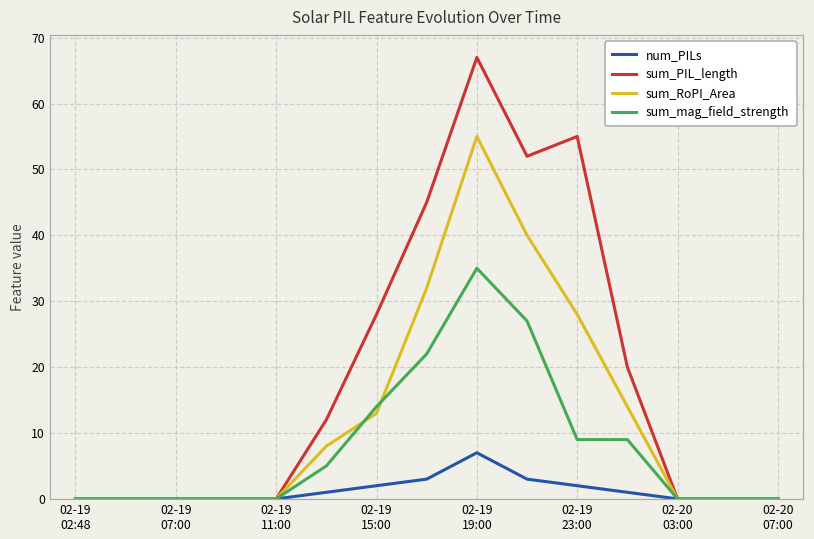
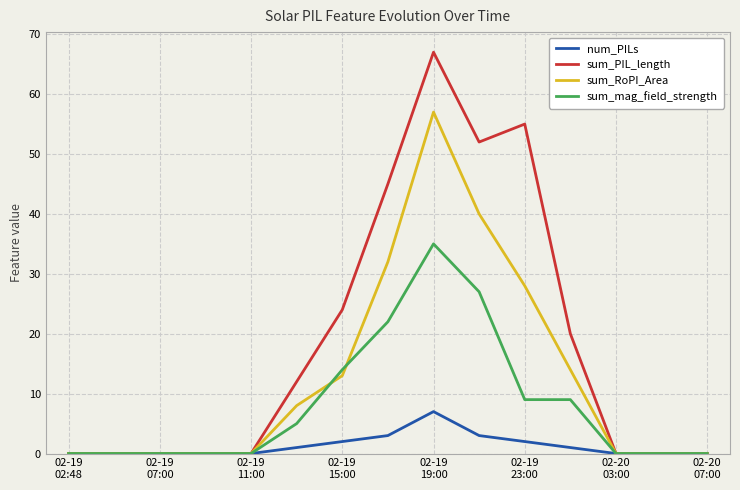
  {
    "num_PILs": {
      "02-19 15:00": 2,
      "02-19 19:00": 7,
      "02-19 23:00": 2
    },
    "sum_PIL_length": {
-     "02-19 15:00": 28,
+     "02-19 15:00": 24,
      "02-19 19:00": 67,
      "02-19 23:00": 55
    },
    "sum_RoPI_Area": {
      "02-19 15:00": 13,
-     "02-19 19:00": 55,
+     "02-19 19:00": 57,
      "02-19 23:00": 28
    },
    "sum_mag_field_strength": {
      "02-19 15:00": 14,
      "02-19 19:00": 35,
      "02-19 23:00": 9
    }
  }
